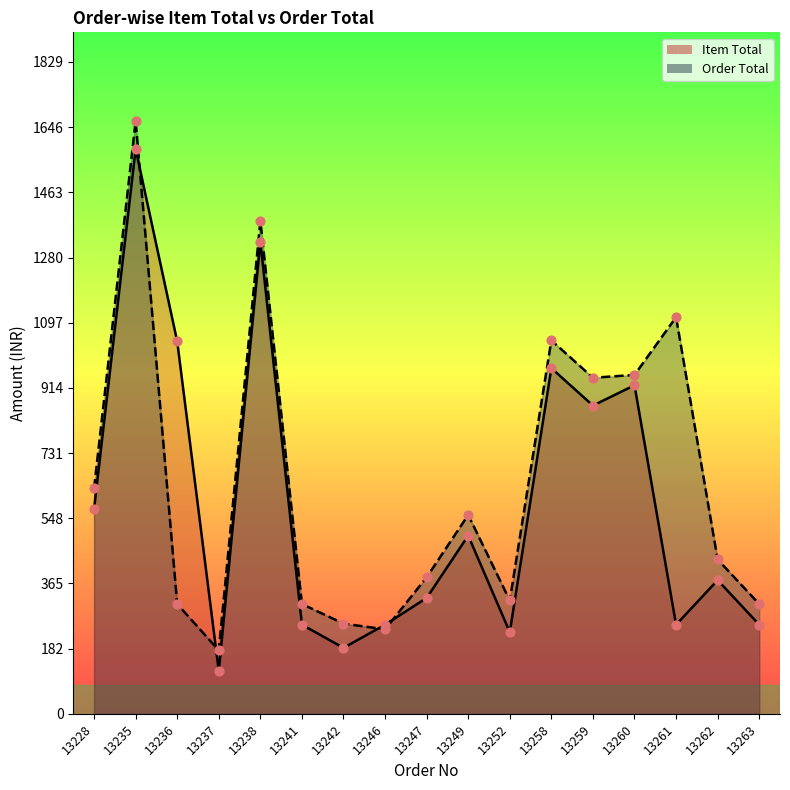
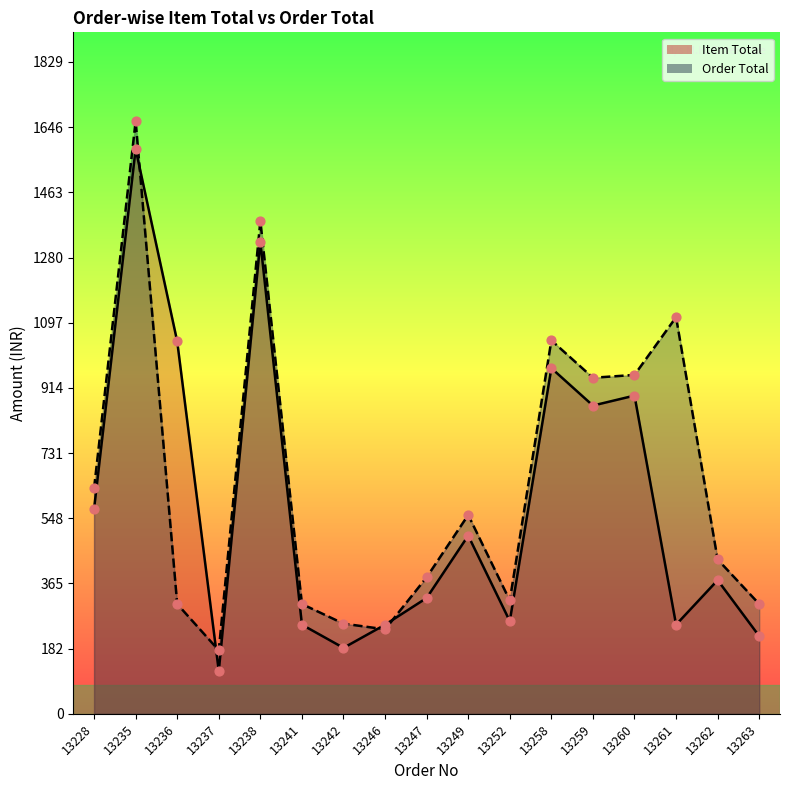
  {
    "Item Total": {
      "13228": 580,
      "13235": 1590,
      "13236": 1050,
      "13237": 120,
      "13238": 1330,
      "13241": 250,
      "13242": 190,
      "13246": 250,
      "13247": 330,
      "13249": 500,
-     "13252": 230,
+     "13252": 260,
      "13258": 970,
      "13259": 870,
-     "13260": 920,
+     "13260": 890,
      "13261": 250,
      "13262": 380,
-     "13263": 250
+     "13263": 220
    },
    "Order Total": {
      "13228": 630,
      "13235": 1660,
      "13236": 310,
      "13237": 180,
      "13238": 1380,
      "13241": 310,
      "13242": 250,
      "13246": 240,
      "13247": 380,
      "13249": 560,
      "13252": 320,
      "13258": 1050,
      "13259": 940,
      "13260": 950,
      "13261": 1110,
      "13262": 430,
      "13263": 310
    }
  }
